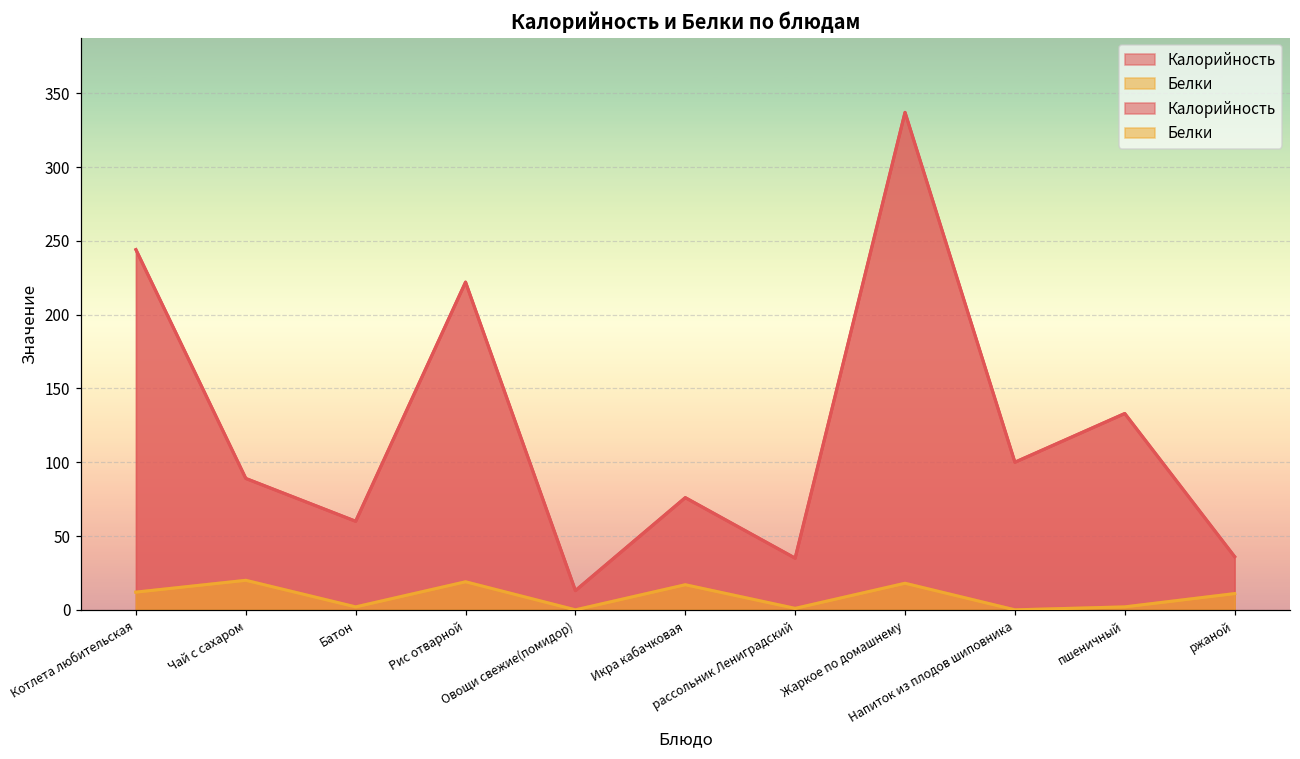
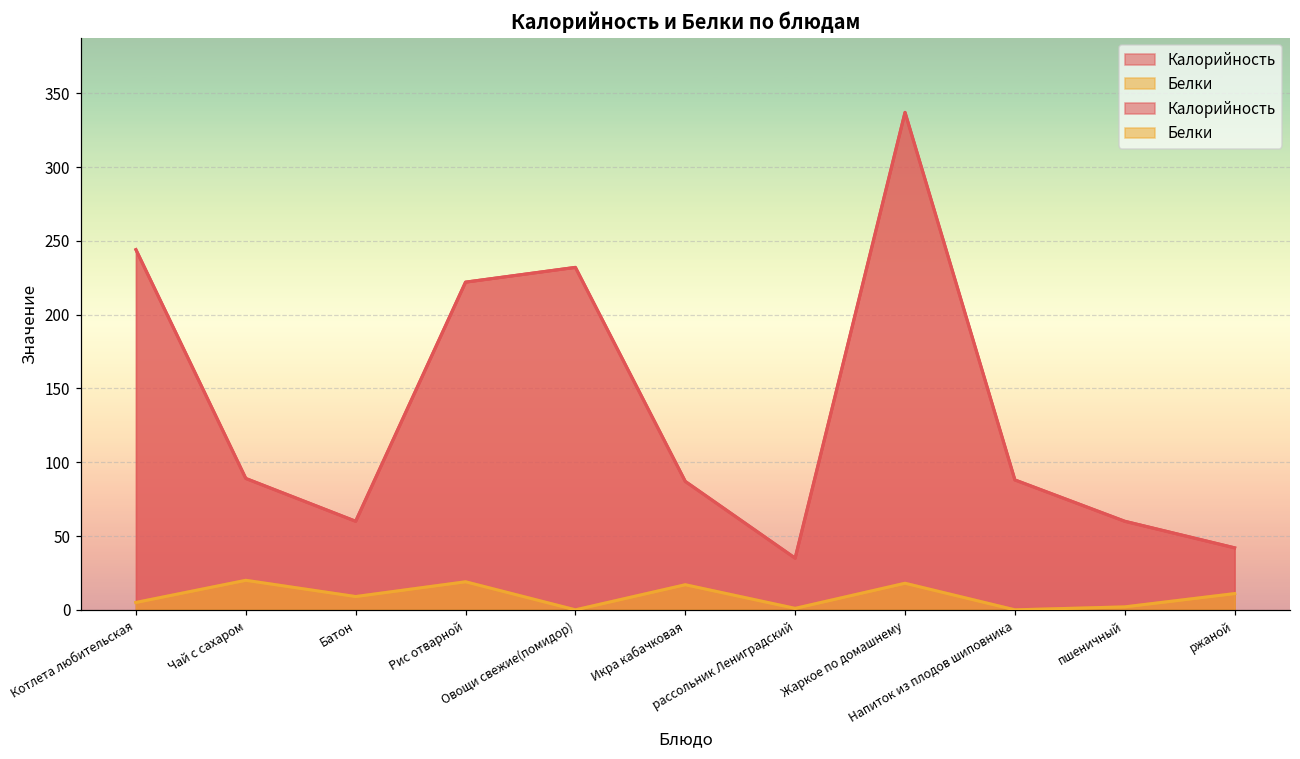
  {
    "Калорийность": {
      "Котлета любительская": 244,
      "Чай с сахаром": 89,
      "Батон": 60,
      "Рис отварной": 222,
-     "Овощи свежие(помидор)": 13,
-     "Икра кабачковая": 76,
+     "Овощи свежие(помидор)": 232,
+     "Икра кабачковая": 87,
      "рассольник Лениградский": 35,
      "Жаркое по домашнему": 337,
-     "Напиток из плодов шиповника": 100,
-     "пшеничный": 133,
-     "ржаной": 36
+     "Напиток из плодов шиповника": 88,
+     "пшеничный": 60,
+     "ржаной": 42
    },
    "Белки": {
-     "Котлета любительская": 12,
+     "Котлета любительская": 5,
      "Чай с сахаром": 20,
-     "Батон": 2,
+     "Батон": 9,
      "Рис отварной": 19,
      "Овощи свежие(помидор)": 0,
      "Икра кабачковая": 17,
      "рассольник Лениградский": 1,
      "Жаркое по домашнему": 18,
      "Напиток из плодов шиповника": 0,
      "пшеничный": 2,
      "ржаной": 11
    }
  }
